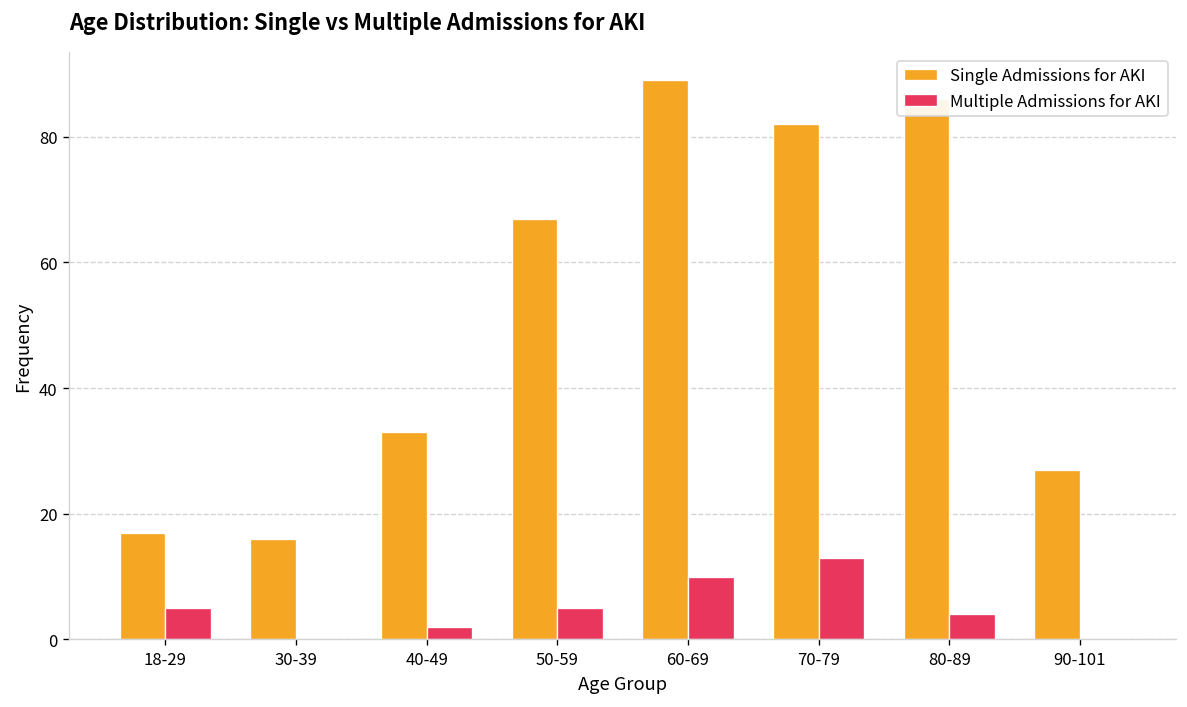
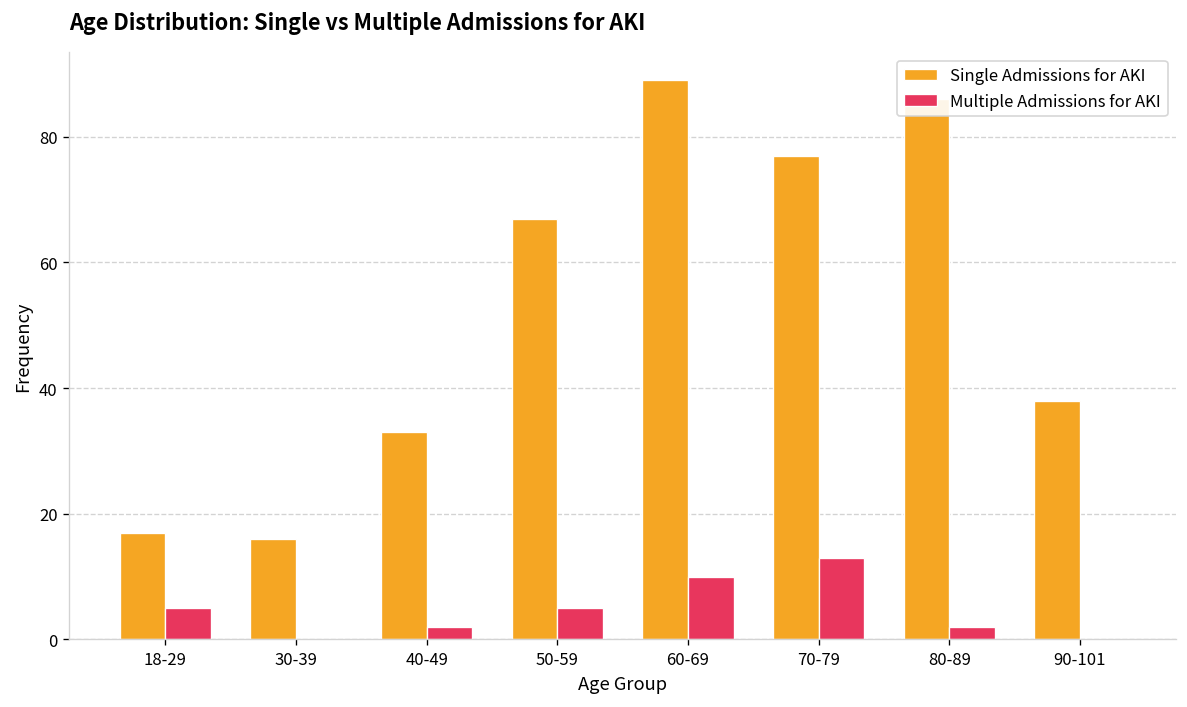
  {
    "Single Admissions for AKI": {
      "18-29": 17,
      "30-39": 16,
      "40-49": 33,
      "50-59": 67,
      "60-69": 89,
-     "70-79": 82,
-     "90-101": 27
+     "70-79": 77,
+     "90-101": 38
    },
    "Multiple Admissions for AKI": {
      "18-29": 5,
      "30-39": 0,
      "40-49": 2,
      "50-59": 5,
      "60-69": 10,
      "70-79": 13,
-     "80-89": 4,
+     "80-89": 2,
      "90-101": 0
    }
  }
